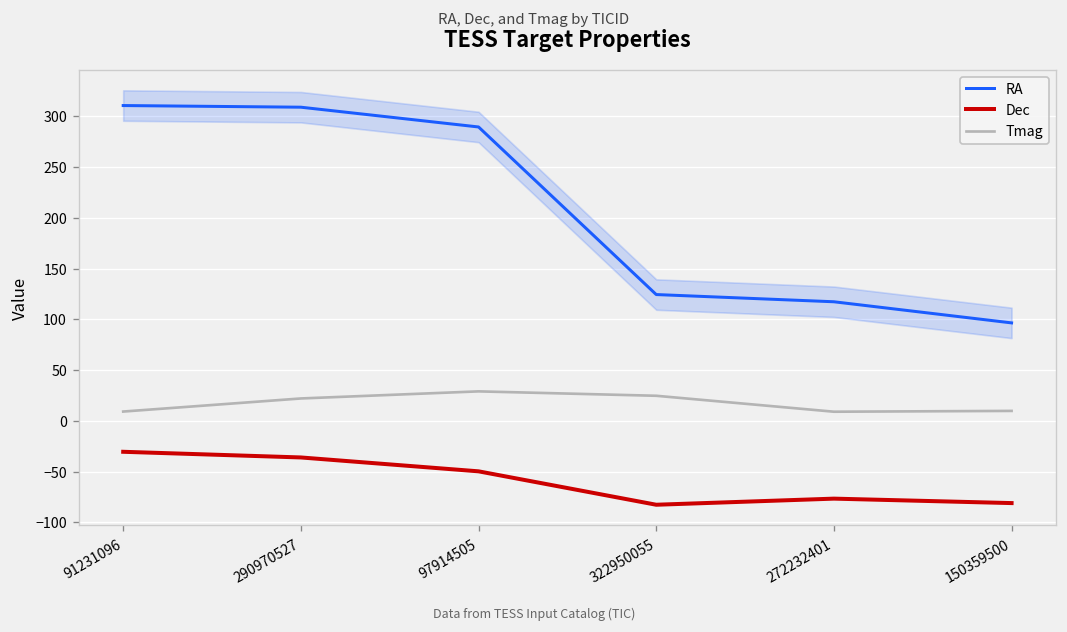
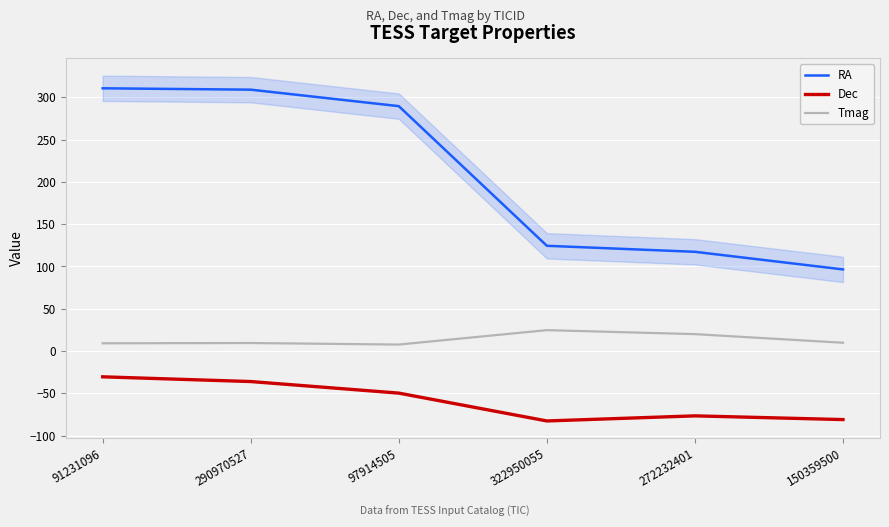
  {
    "Dec": {
      "91231096": -30,
      "290970527": -40,
      "97914505": -50,
      "322950055": -80,
      "272232401": -80,
      "150359500": -80
    },
    "Tmag": {
      "91231096": 10,
-     "290970527": 20,
-     "97914505": 30,
+     "290970527": 10,
+     "97914505": 10,
      "322950055": 20,
-     "272232401": 10,
+     "272232401": 20,
      "150359500": 10
    }
  }
